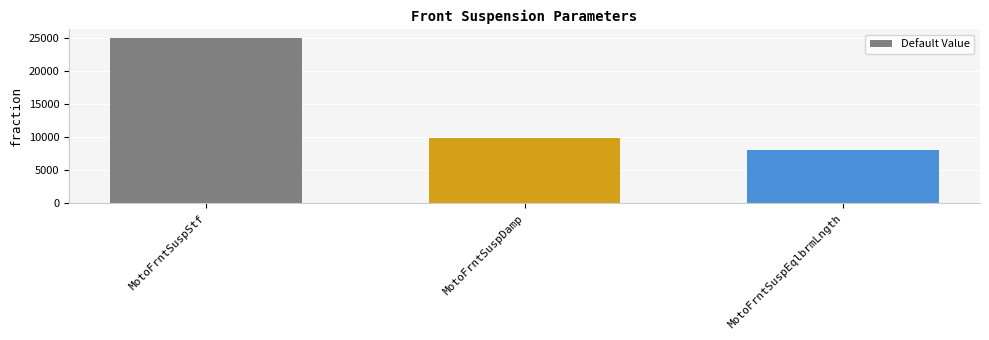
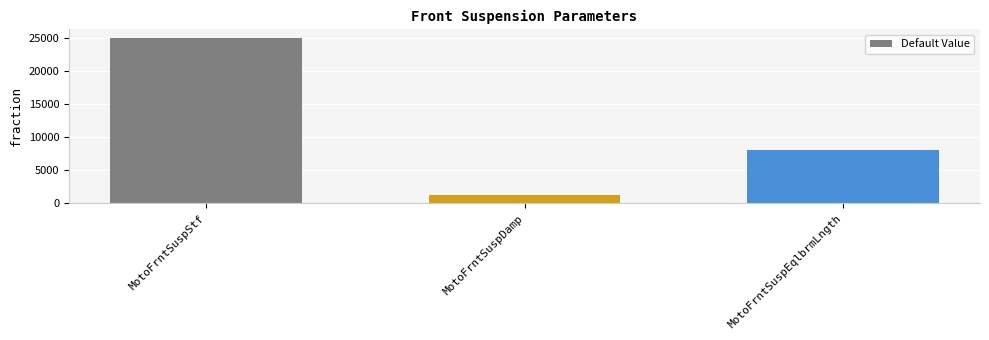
  {
    "MotoFrntSuspStf": 25000,
-   "MotoFrntSuspDamp": 10000,
+   "MotoFrntSuspDamp": 1000,
    "MotoFrntSuspEqlbrmLngth": 8000
  }
